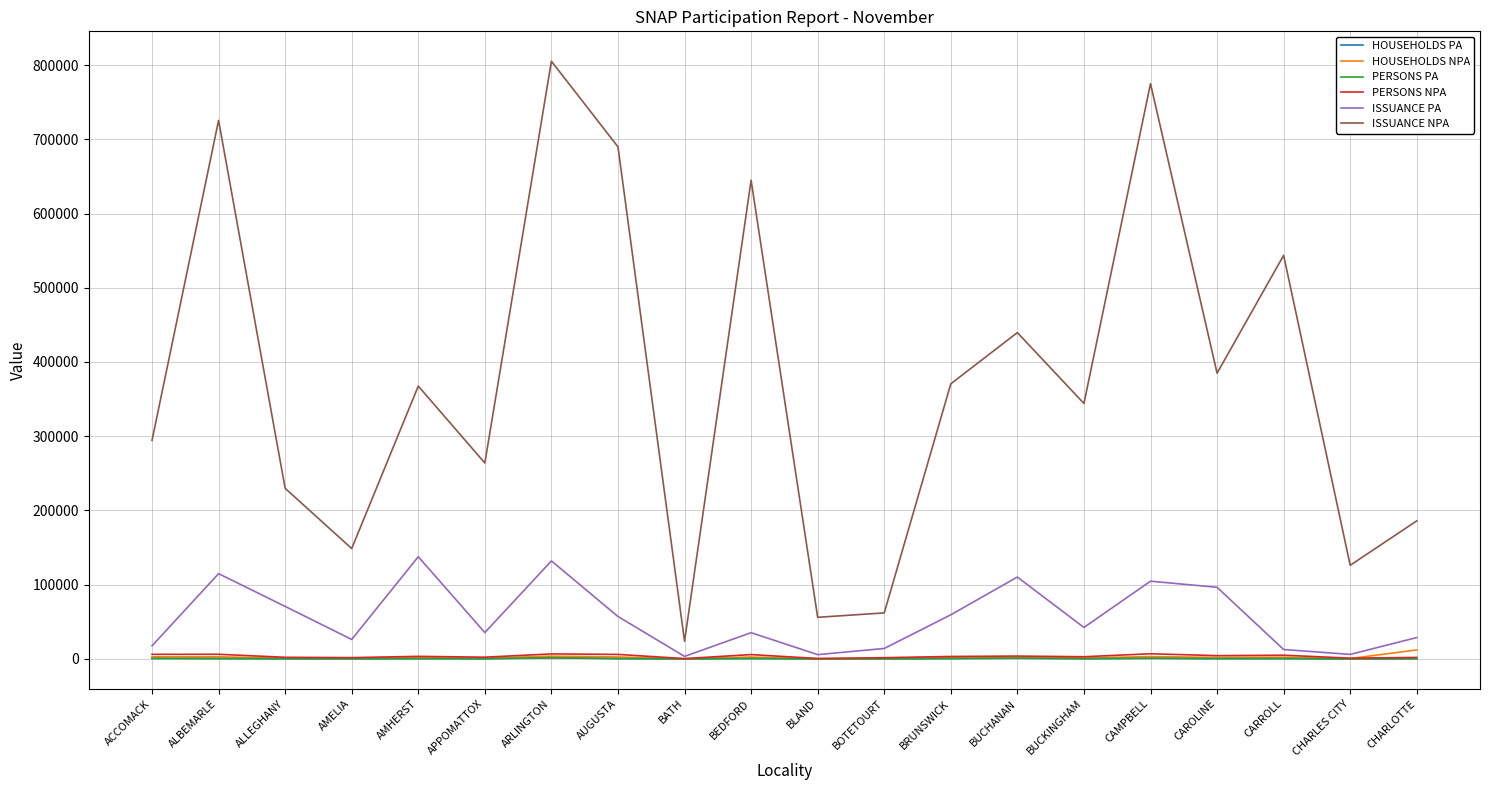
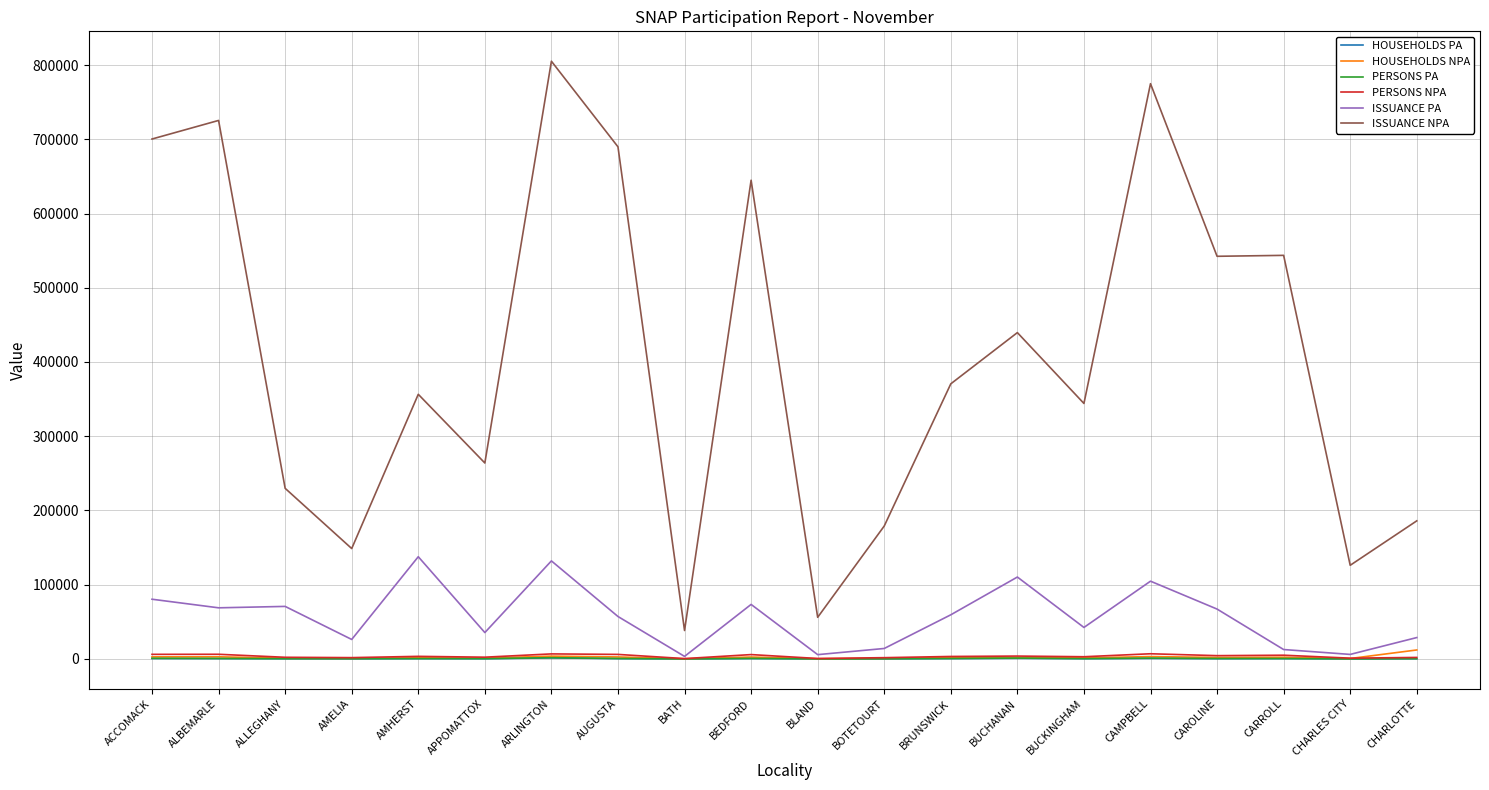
  {
    "HOUSEHOLDS NPA": {
      "CHARLOTTE": 10000
    },
    "PERSONS NPA": {
      "ACCOMACK": 10000,
      "CAMPBELL": 10000
    },
    "ISSUANCE PA": {
-     "ACCOMACK": 20000,
-     "ALBEMARLE": 110000,
+     "ACCOMACK": 80000,
+     "ALBEMARLE": 70000,
      "ALLEGHANY": 70000,
      "AMELIA": 30000,
      "AMHERST": 140000,
      "APPOMATTOX": 40000,
      "ARLINGTON": 130000,
      "AUGUSTA": 60000,
-     "BEDFORD": 40000,
+     "BEDFORD": 70000,
      "BLAND": 10000,
      "BOTETOURT": 10000,
      "BRUNSWICK": 60000,
      "BUCHANAN": 110000,
      "BUCKINGHAM": 40000,
      "CAMPBELL": 100000,
-     "CAROLINE": 100000,
+     "CAROLINE": 70000,
      "CARROLL": 10000,
      "CHARLES CITY": 10000,
      "CHARLOTTE": 30000
    },
    "ISSUANCE NPA": {
-     "ACCOMACK": 290000,
+     "ACCOMACK": 700000,
      "ALBEMARLE": 730000,
      "ALLEGHANY": 230000,
      "AMELIA": 150000,
-     "AMHERST": 370000,
+     "AMHERST": 360000,
      "APPOMATTOX": 260000,
      "ARLINGTON": 810000,
      "AUGUSTA": 690000,
-     "BATH": 20000,
+     "BATH": 40000,
      "BEDFORD": 640000,
      "BLAND": 60000,
-     "BOTETOURT": 60000,
+     "BOTETOURT": 180000,
      "BRUNSWICK": 370000,
      "BUCHANAN": 440000,
      "BUCKINGHAM": 340000,
      "CAMPBELL": 770000,
-     "CAROLINE": 380000,
+     "CAROLINE": 540000,
      "CARROLL": 540000,
      "CHARLES CITY": 130000,
      "CHARLOTTE": 190000
    }
  }
